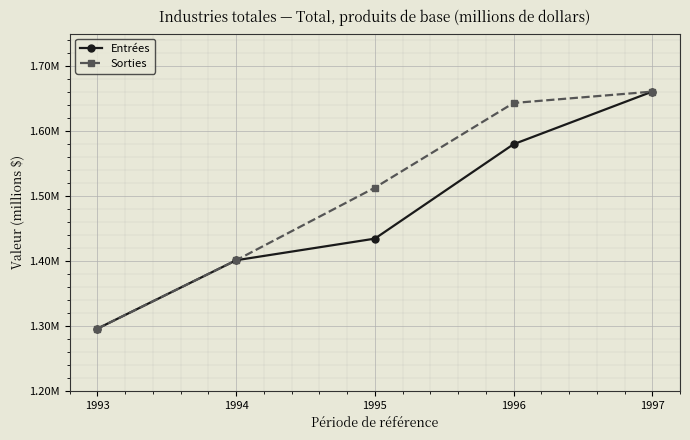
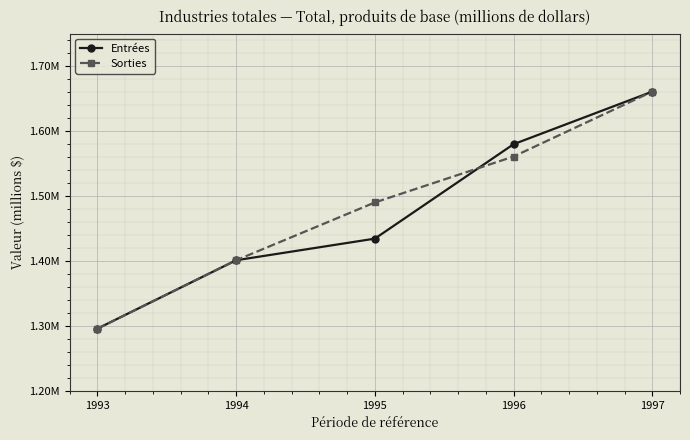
  {
    "Entrées": {
      "1995": 1430000,
      "1996": 1580000
    },
    "Sorties": {
-     "1995": 1510000,
-     "1996": 1640000
+     "1995": 1490000,
+     "1996": 1560000
    }
  }
